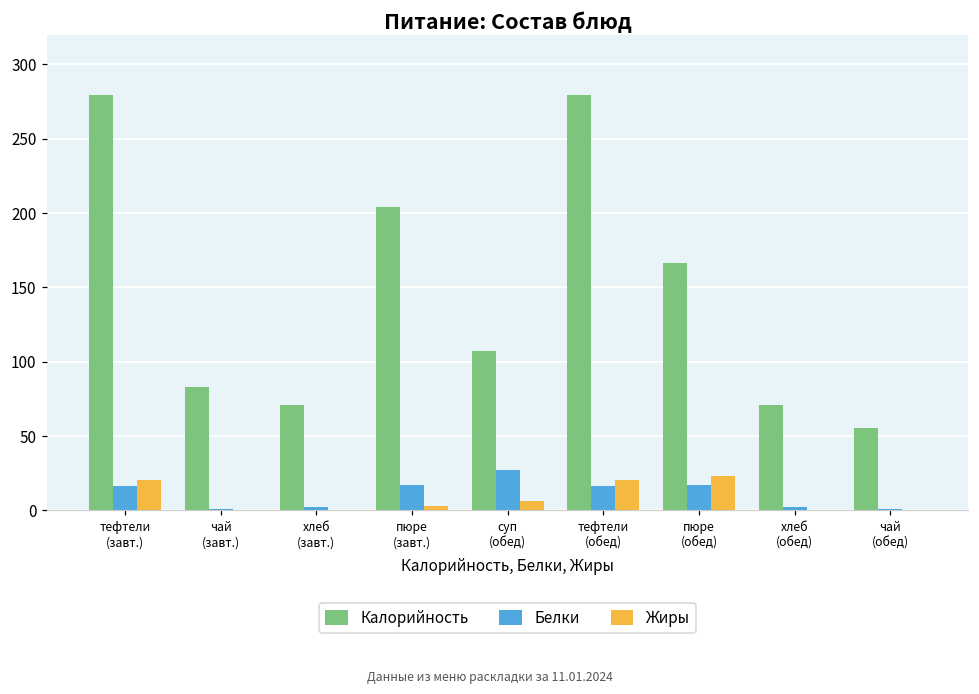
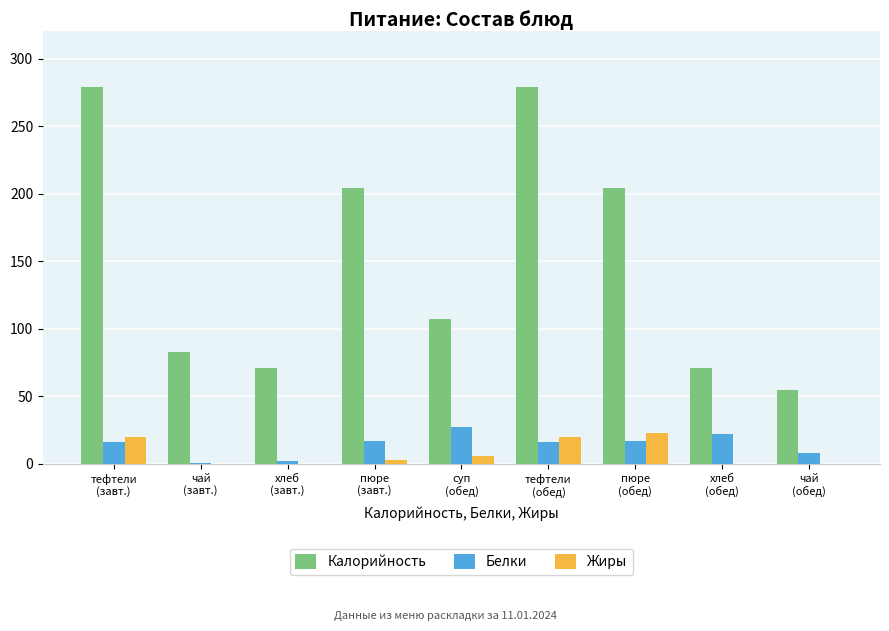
  {
    "Калорийность": {
      "тефтели (завт.)": 279,
      "чай (завт.)": 83,
      "хлеб (завт.)": 71,
      "пюре (завт.)": 204,
      "суп (обед)": 107,
      "тефтели (обед)": 279,
-     "пюре (обед)": 166,
+     "пюре (обед)": 204,
      "хлеб (обед)": 71,
      "чай (обед)": 55
    },
    "Белки": {
      "тефтели (завт.)": 16,
      "хлеб (завт.)": 2,
      "пюре (завт.)": 17,
      "суп (обед)": 27,
      "тефтели (обед)": 16,
      "пюре (обед)": 17,
-     "хлеб (обед)": 2,
-     "чай (обед)": 1
+     "хлеб (обед)": 22,
+     "чай (обед)": 8
    },
    "Жиры": {
      "тефтели (завт.)": 20,
      "чай (завт.)": 0,
      "хлеб (завт.)": 0,
      "пюре (завт.)": 3,
      "суп (обед)": 6,
      "тефтели (обед)": 20,
      "пюре (обед)": 23,
      "хлеб (обед)": 0,
      "чай (обед)": 0
    }
  }
